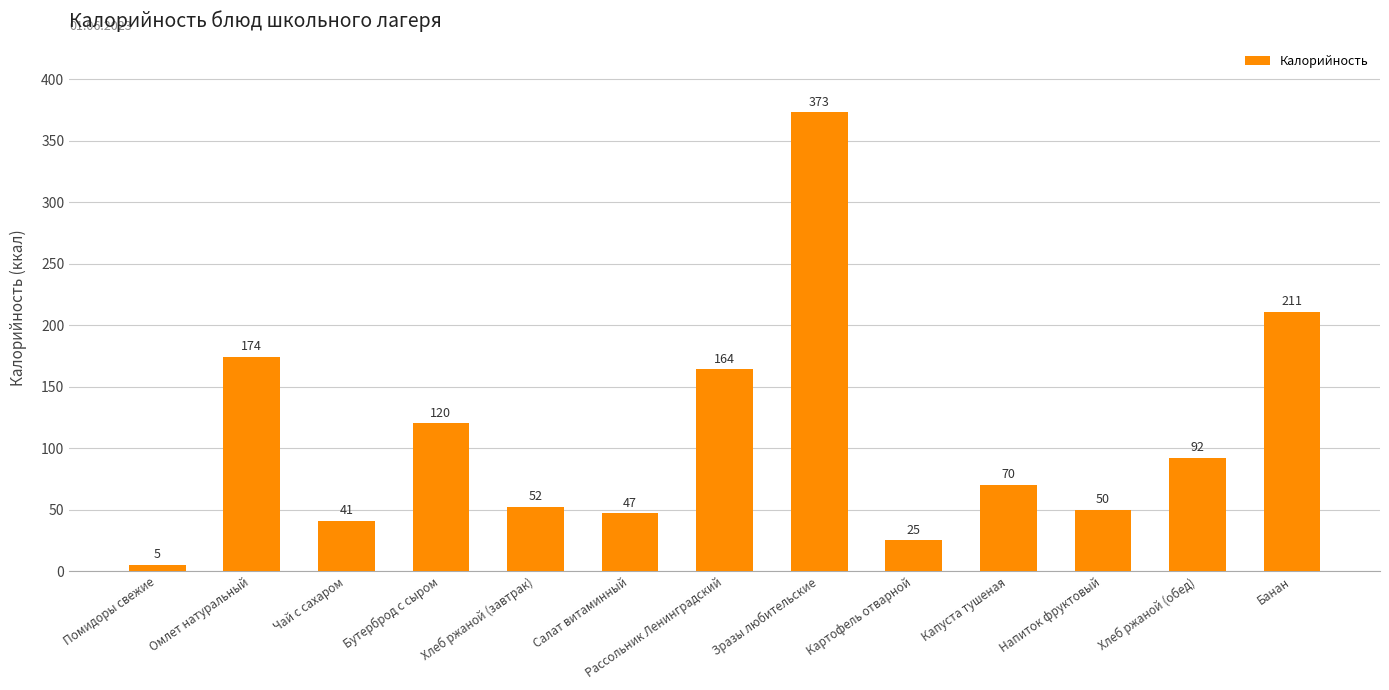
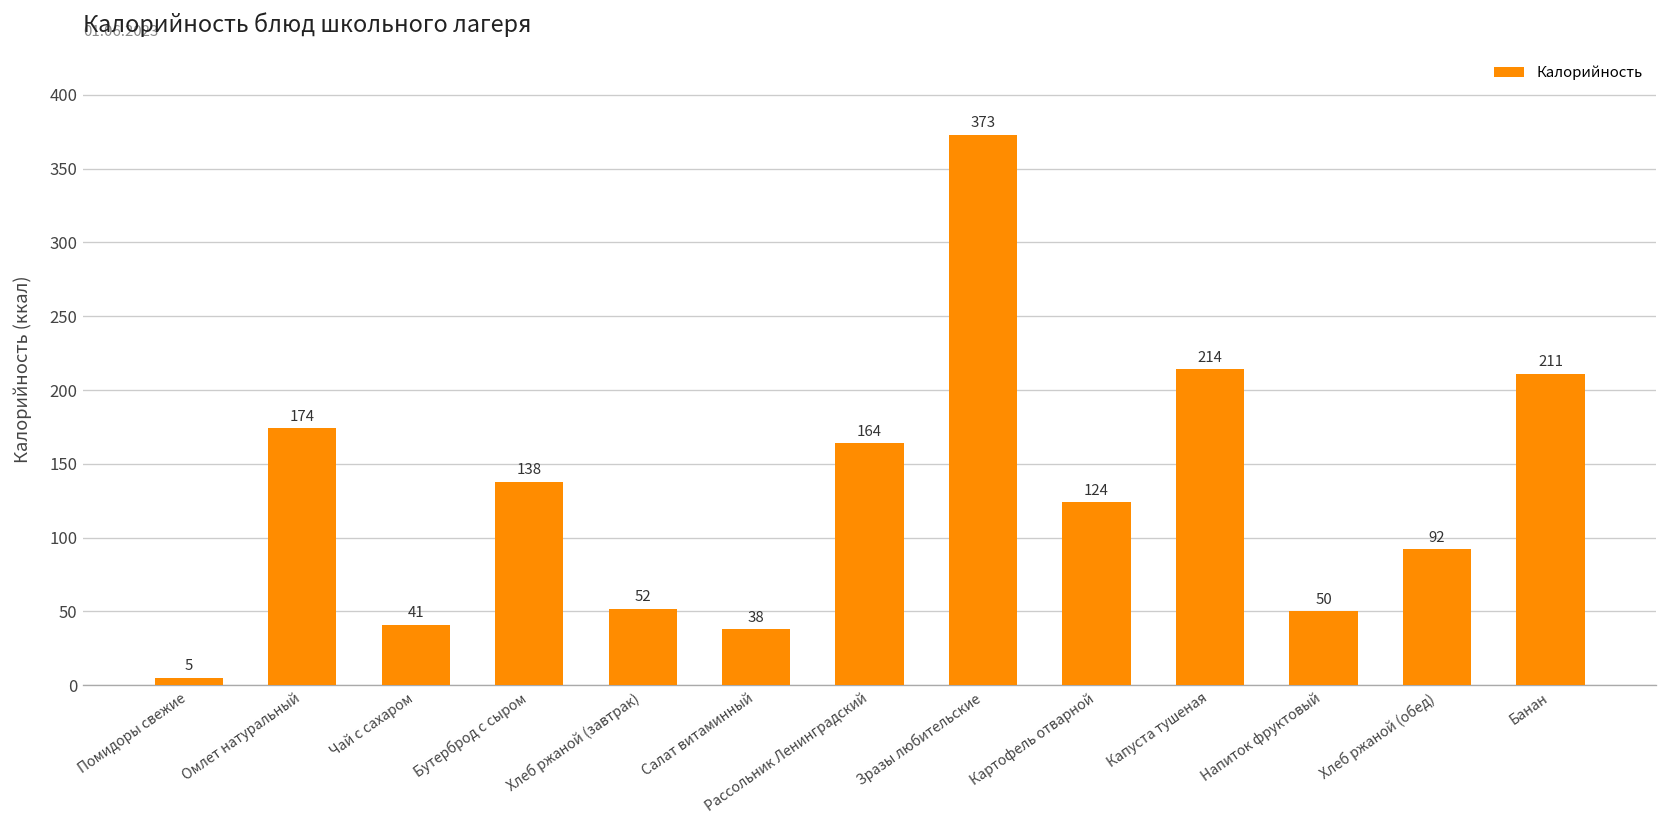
  {
    "Помидоры свежие": 5,
    "Омлет натуральный": 174,
    "Чай с сахаром": 41,
-   "Бутерброд с сыром": 120,
+   "Бутерброд с сыром": 138,
    "Хлеб ржаной (завтрак)": 52,
-   "Салат витаминный": 47,
+   "Салат витаминный": 38,
    "Рассольник Ленинградский": 164,
    "Зразы любительские": 373,
-   "Картофель отварной": 25,
-   "Капуста тушеная": 70,
+   "Картофель отварной": 124,
+   "Капуста тушеная": 214,
    "Напиток фруктовый": 50,
    "Хлеб ржаной (обед)": 92,
    "Банан": 211
  }
